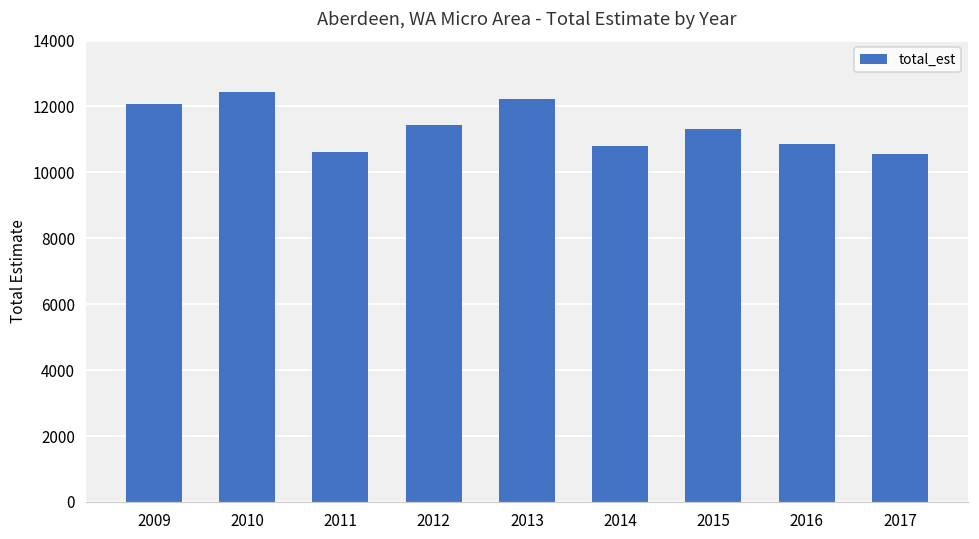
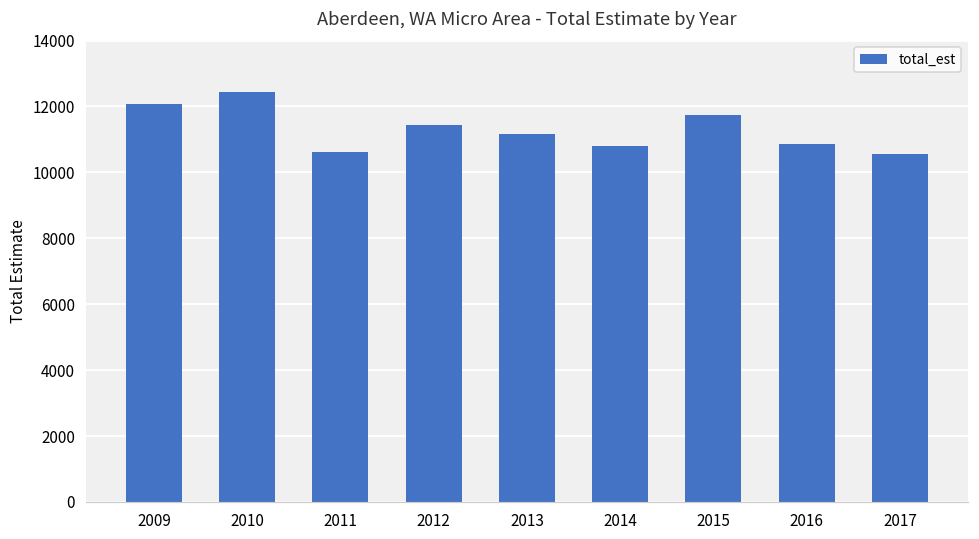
  {
    "2009": 12100,
    "2010": 12400,
    "2011": 10600,
    "2012": 11400,
-   "2013": 12200,
+   "2013": 11200,
    "2014": 10800,
-   "2015": 11300,
+   "2015": 11700,
    "2016": 10900,
    "2017": 10500
  }
